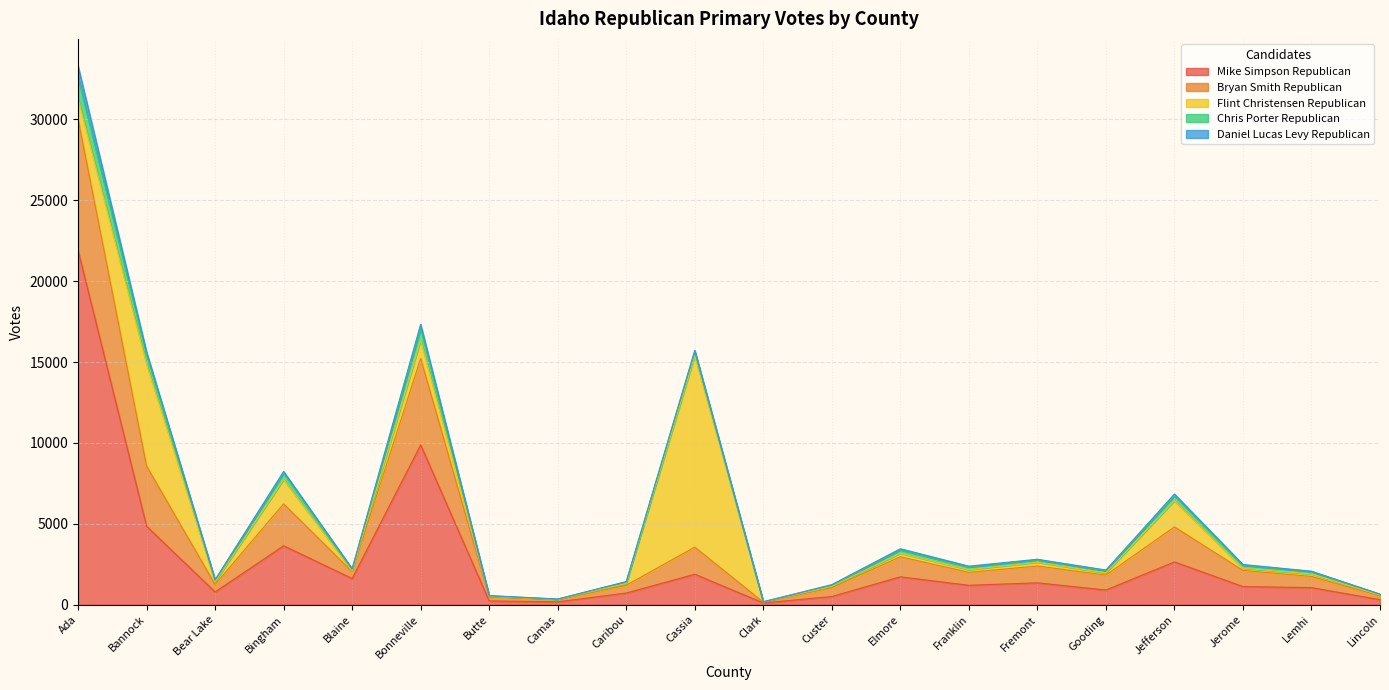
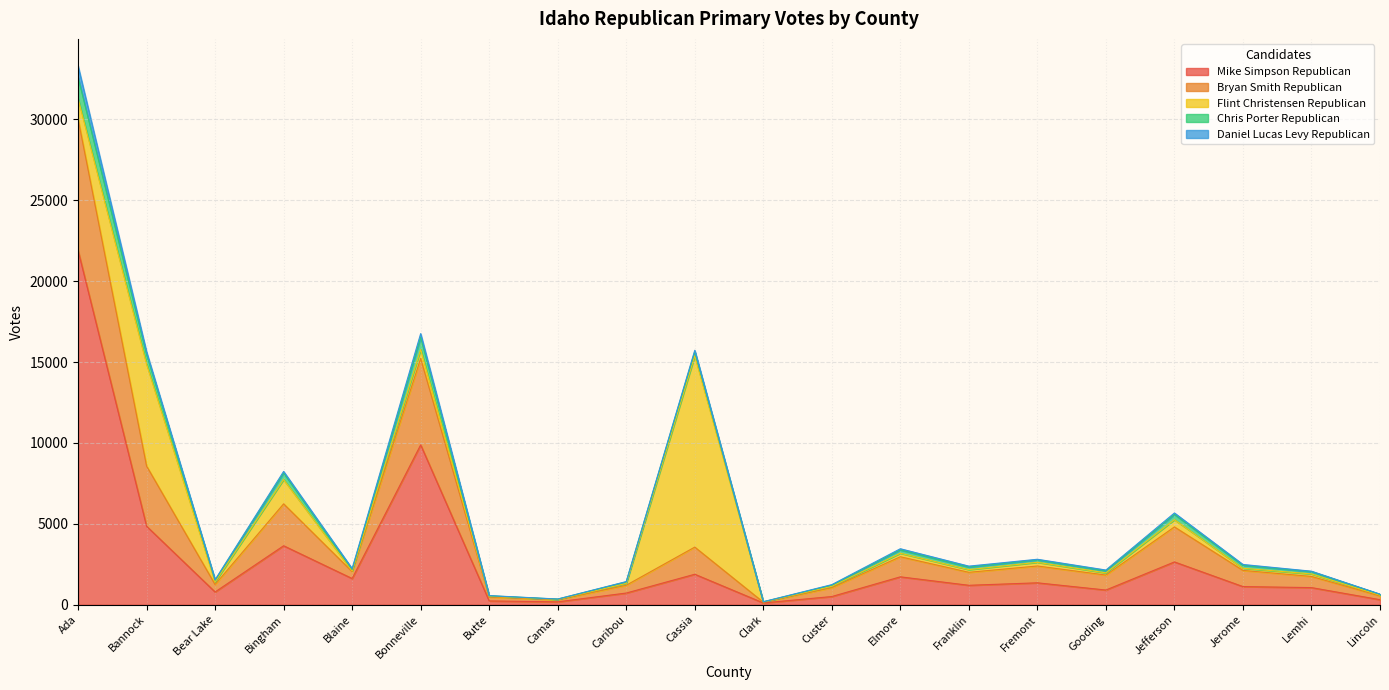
  {
    "Flint Christensen Republican": {
      "Ada": 1300,
      "Bannock": 6300,
      "Bingham": 1500,
-     "Bonneville": 1100,
+     "Bonneville": 600,
      "Cassia": 11800,
      "Elmore": 200,
      "Franklin": 200,
-     "Jefferson": 1600
+     "Jefferson": 400
    },
    "Chris Porter Republican": {
      "Ada": 1300,
      "Bonneville": 800
    },
    "Daniel Lucas Levy Republican": {
      "Ada": 700,
      "Bonneville": 200
    }
  }
